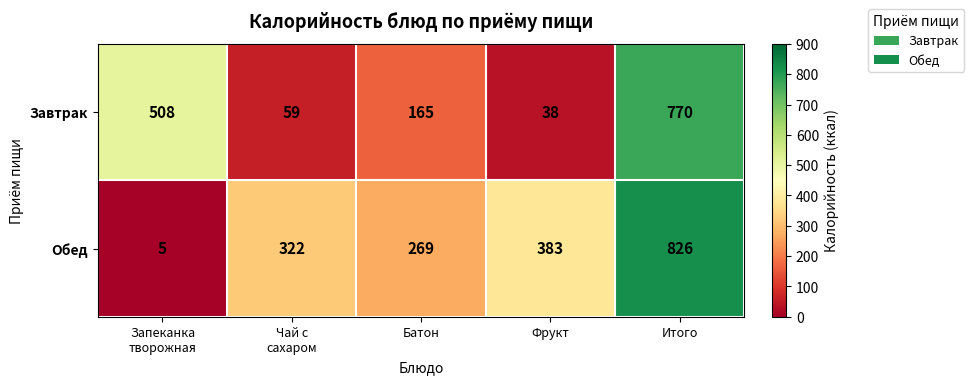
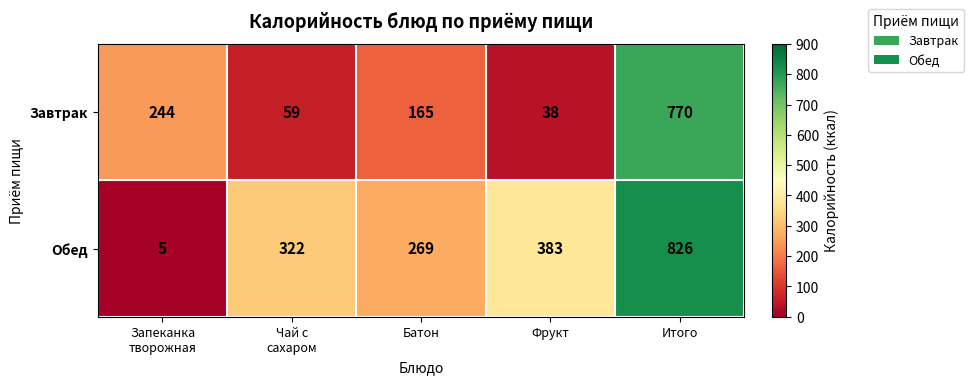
  {
    "Завтрак": {
-     "Запеканка творожная": 508,
+     "Запеканка творожная": 244,
      "Чай с сахаром": 59,
      "Батон": 165,
      "Фрукт": 38,
      "Итого": 770
    },
    "Обед": {
      "Запеканка творожная": 5,
      "Чай с сахаром": 322,
      "Батон": 269,
      "Фрукт": 383,
      "Итого": 826
    }
  }
